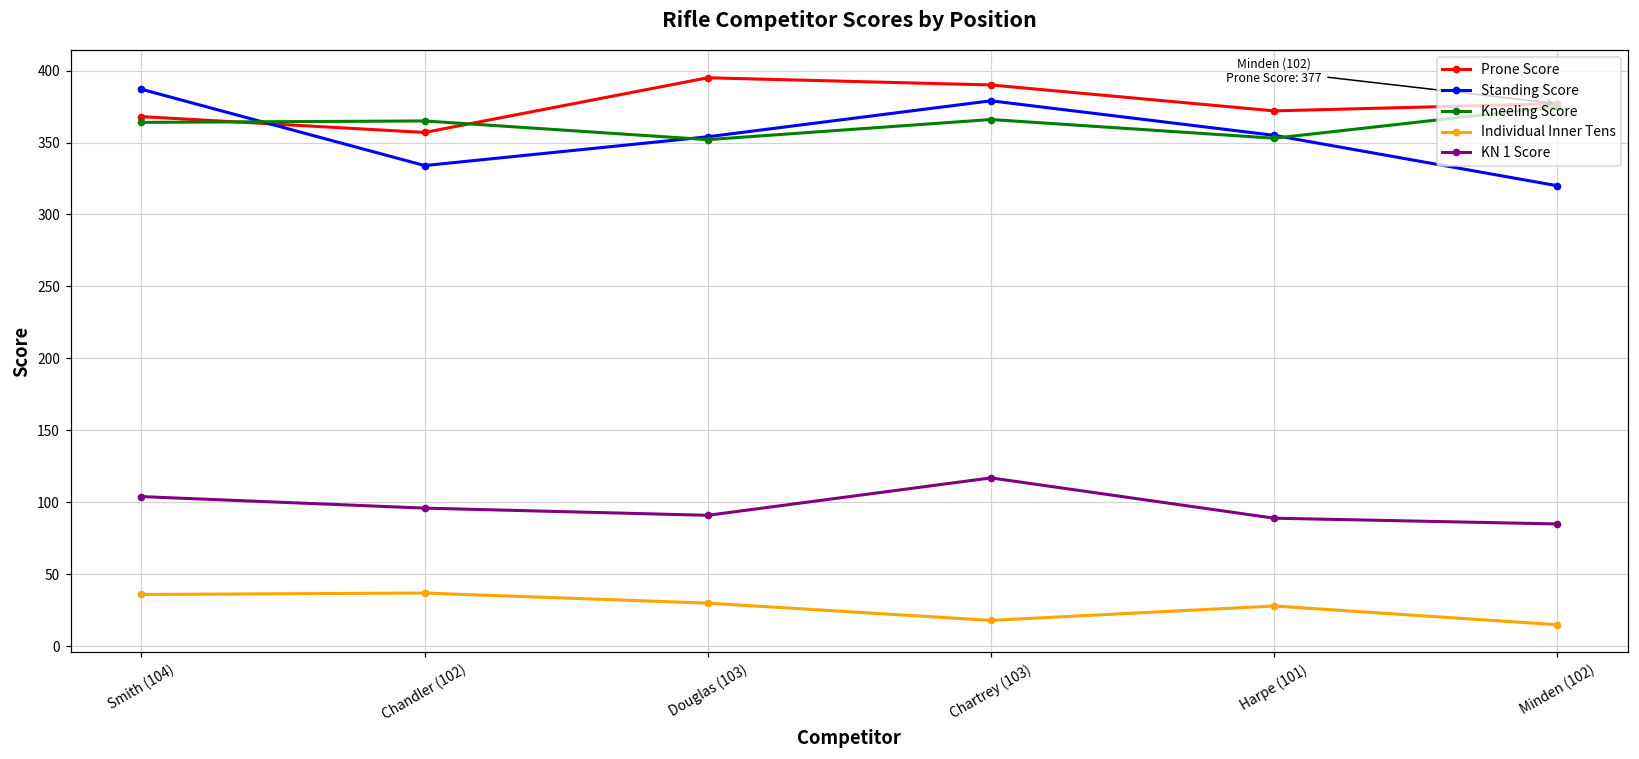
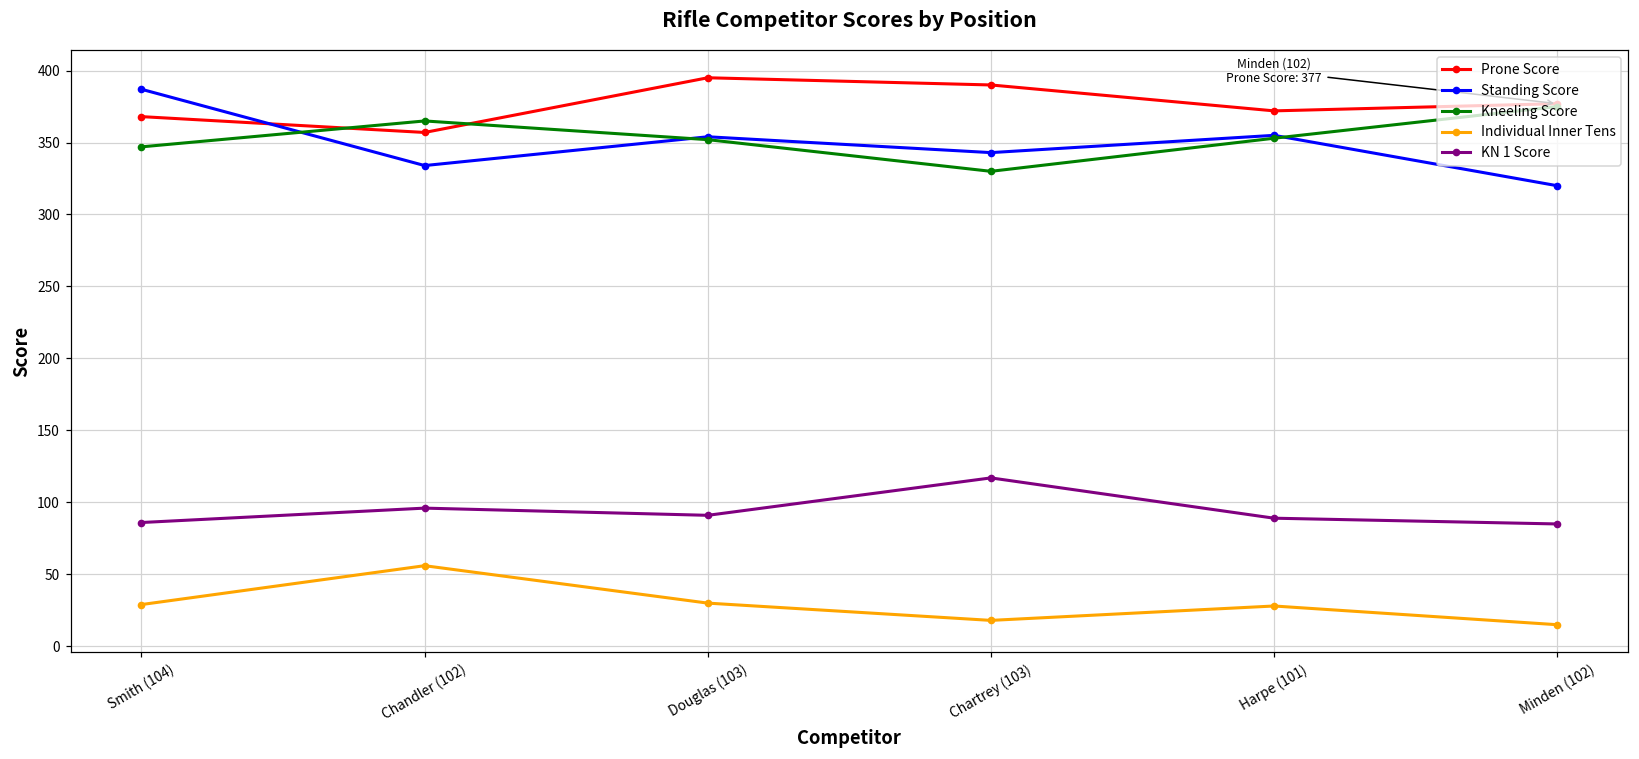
  {
    "Prone Score": {
      "Smith (104)": 368,
      "Chandler (102)": 357,
      "Douglas (103)": 395,
      "Chartrey (103)": 390,
      "Harpe (101)": 372
    },
    "Standing Score": {
      "Smith (104)": 387,
      "Chandler (102)": 334,
      "Douglas (103)": 354,
-     "Chartrey (103)": 379,
+     "Chartrey (103)": 343,
      "Harpe (101)": 355,
      "Minden (102)": 320
    },
    "Kneeling Score": {
-     "Smith (104)": 364,
+     "Smith (104)": 347,
      "Chandler (102)": 365,
      "Douglas (103)": 352,
-     "Chartrey (103)": 366,
+     "Chartrey (103)": 330,
      "Harpe (101)": 353
    },
    "Individual Inner Tens": {
-     "Smith (104)": 36,
-     "Chandler (102)": 37,
+     "Smith (104)": 29,
+     "Chandler (102)": 56,
      "Douglas (103)": 30,
      "Chartrey (103)": 18,
      "Harpe (101)": 28,
      "Minden (102)": 15
    },
    "KN 1 Score": {
-     "Smith (104)": 104,
+     "Smith (104)": 86,
      "Chandler (102)": 96,
      "Douglas (103)": 91,
      "Chartrey (103)": 117,
      "Harpe (101)": 89,
      "Minden (102)": 85
    }
  }
